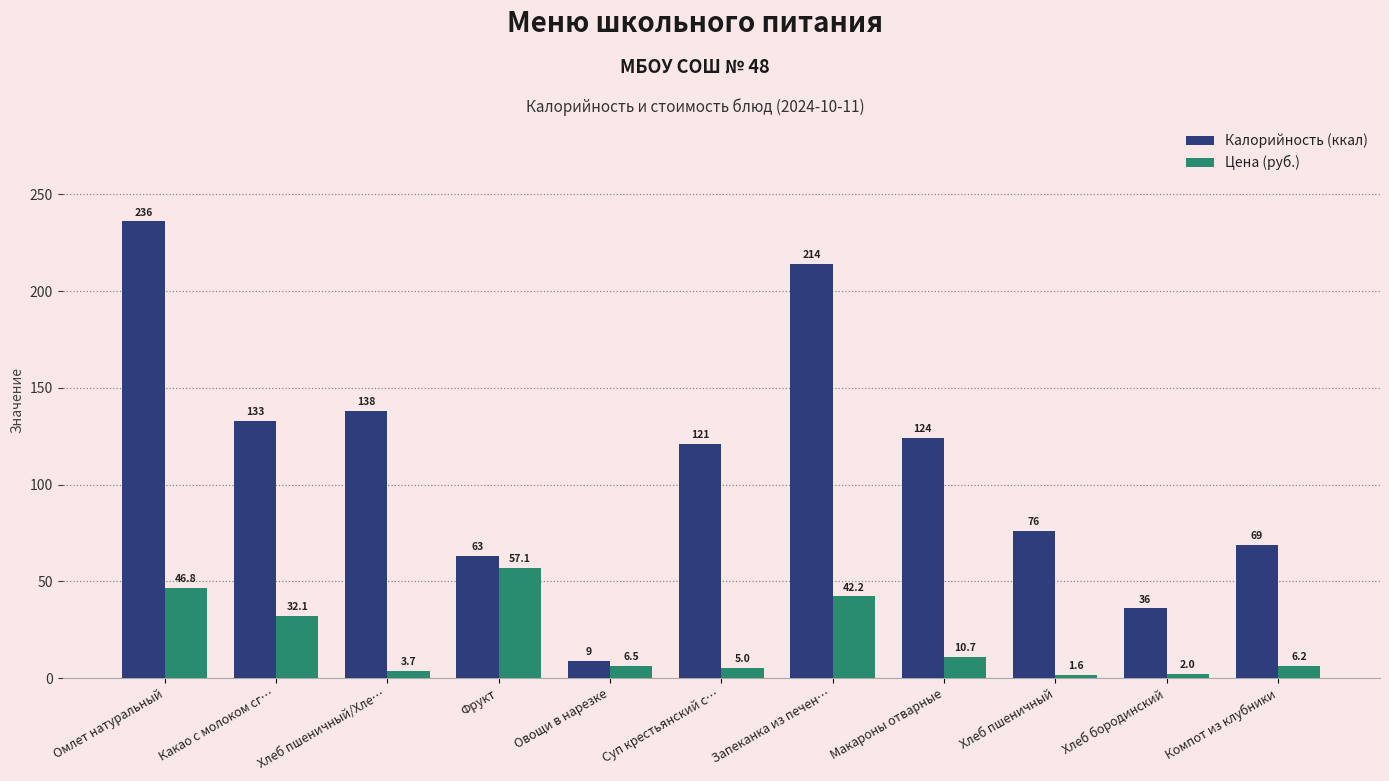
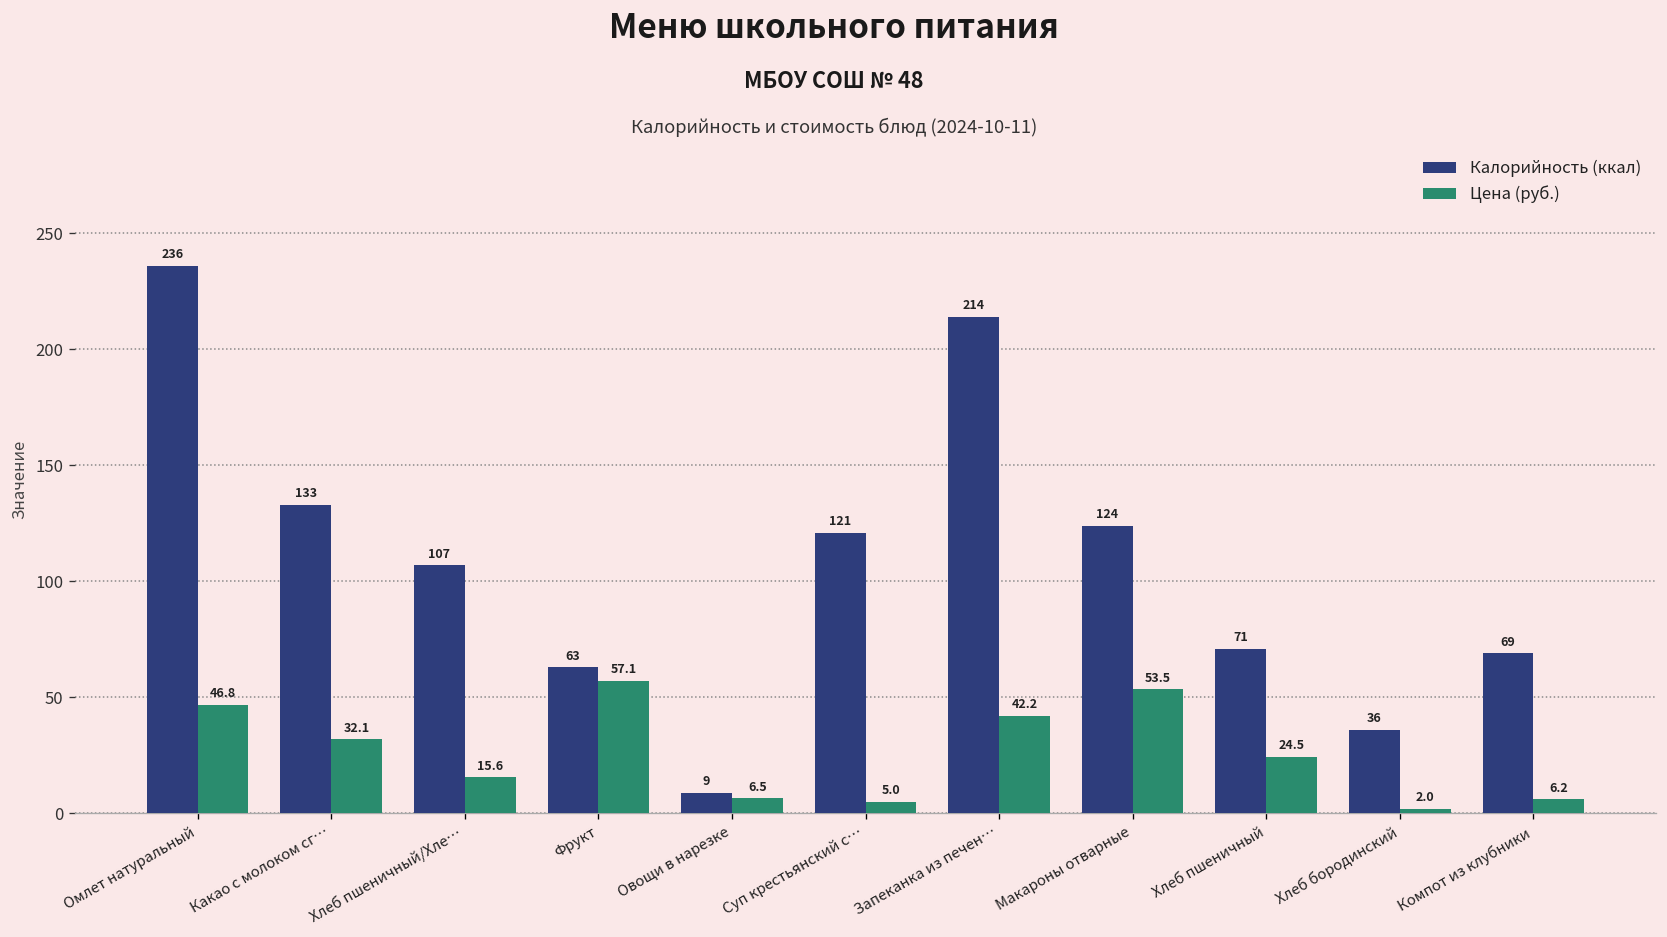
  {
    "Калорийность (ккал)": {
      "Омлет натуральный": 236,
      "Какао с молоком сг…": 133,
-     "Хлеб пшеничный/Хле…": 138,
+     "Хлеб пшеничный/Хле…": 107,
      "Фрукт": 63,
      "Овощи в нарезке": 9,
      "Суп крестьянский с…": 121,
      "Запеканка из печен…": 214,
      "Макароны отварные": 124,
-     "Хлеб пшеничный": 76,
+     "Хлеб пшеничный": 71,
      "Хлеб бородинский": 36,
      "Компот из клубники": 69
    },
    "Цена (руб.)": {
      "Омлет натуральный": 46.8,
      "Какао с молоком сг…": 32.1,
-     "Хлеб пшеничный/Хле…": 3.7,
+     "Хлеб пшеничный/Хле…": 15.6,
      "Фрукт": 57.1,
      "Овощи в нарезке": 6.5,
      "Суп крестьянский с…": 5.0,
      "Запеканка из печен…": 42.2,
-     "Макароны отварные": 10.7,
-     "Хлеб пшеничный": 1.6,
+     "Макароны отварные": 53.5,
+     "Хлеб пшеничный": 24.5,
      "Хлеб бородинский": 2.0,
      "Компот из клубники": 6.2
    }
  }
